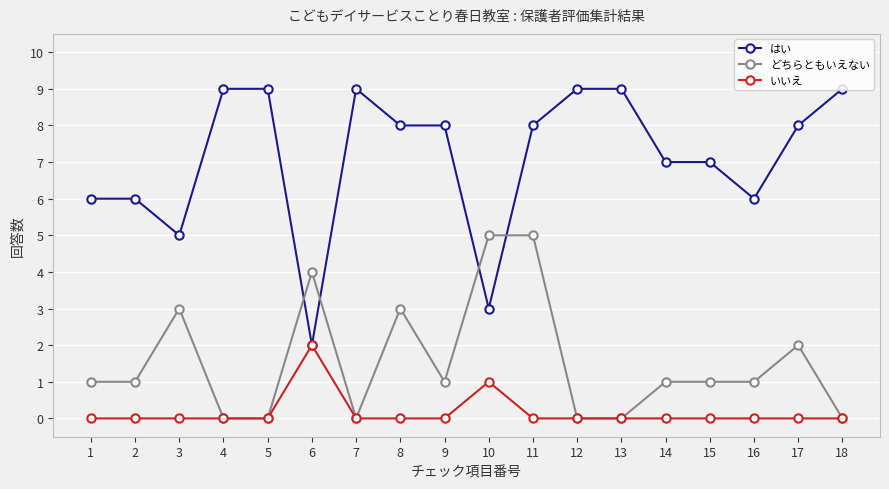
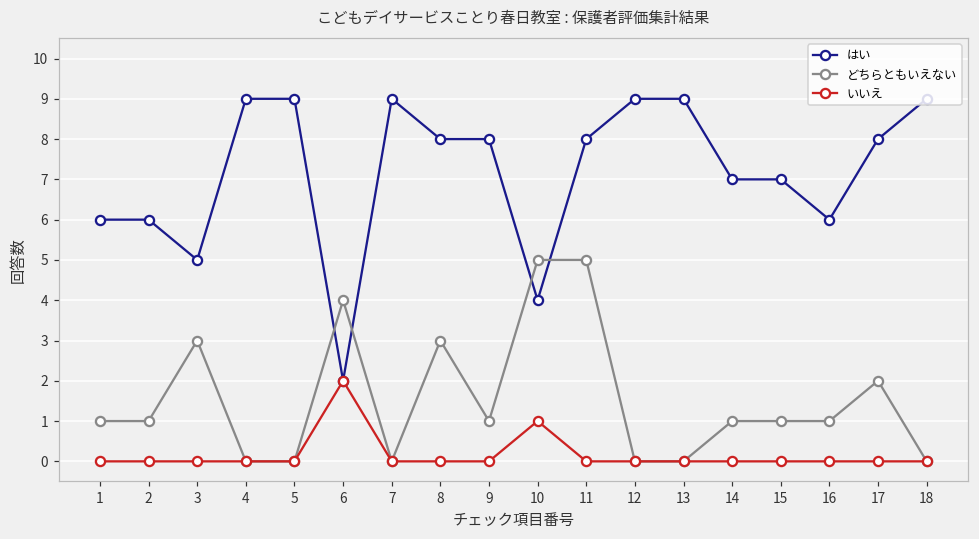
  {
    "はい": {
      "1": 6,
      "2": 6,
      "3": 5,
      "4": 9,
      "5": 9,
      "7": 9,
      "8": 8,
      "9": 8,
-     "10": 3,
+     "10": 4,
      "11": 8,
      "12": 9,
      "13": 9,
      "14": 7,
      "15": 7,
      "16": 6,
      "17": 8
    },
    "どちらともいえない": {
      "1": 1,
      "2": 1,
      "3": 3,
      "6": 4,
      "8": 3,
      "9": 1,
      "10": 5,
      "11": 5,
      "14": 1,
      "15": 1,
      "16": 1,
      "17": 2
    },
    "いいえ": {
      "1": 0,
      "2": 0,
      "3": 0,
      "8": 0,
      "9": 0,
      "10": 1,
      "11": 0,
      "14": 0,
      "15": 0,
      "16": 0,
      "17": 0
    }
  }
